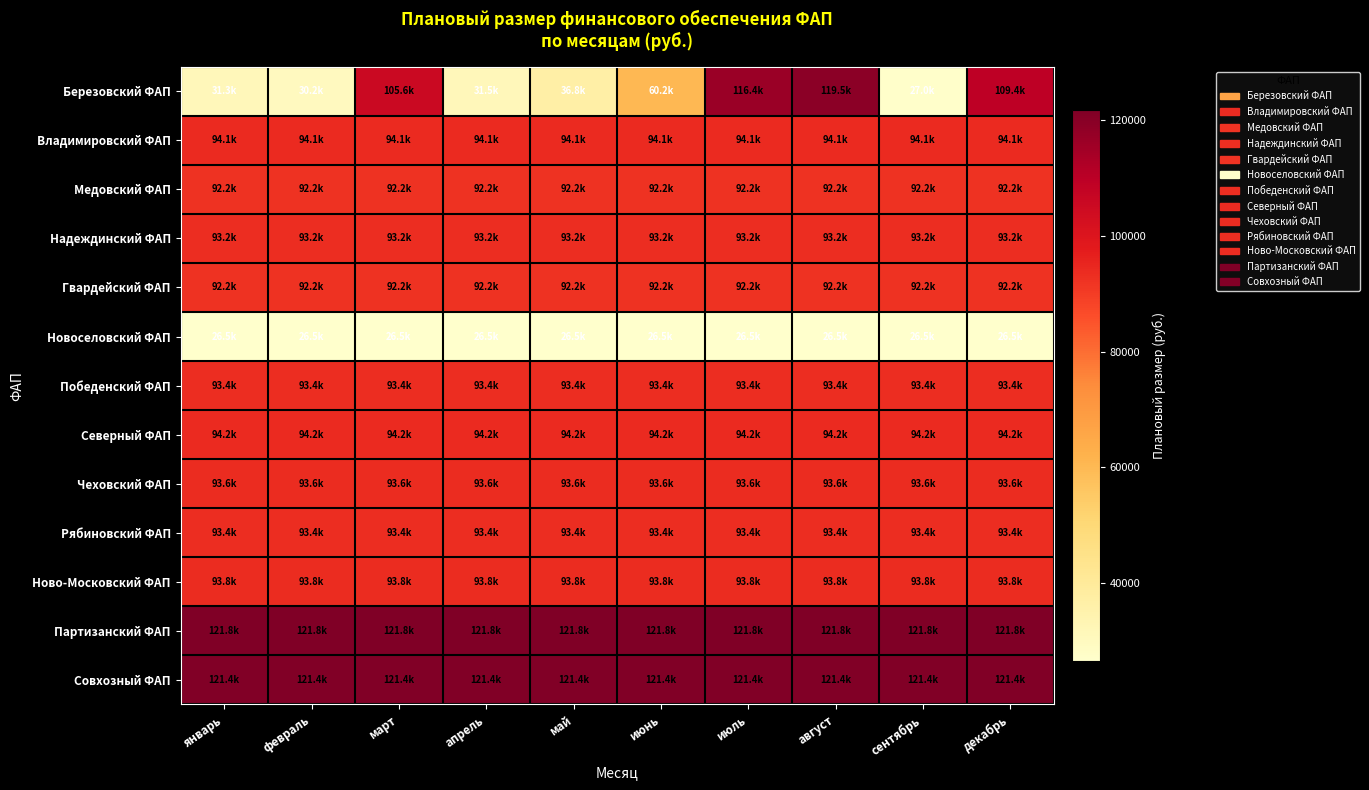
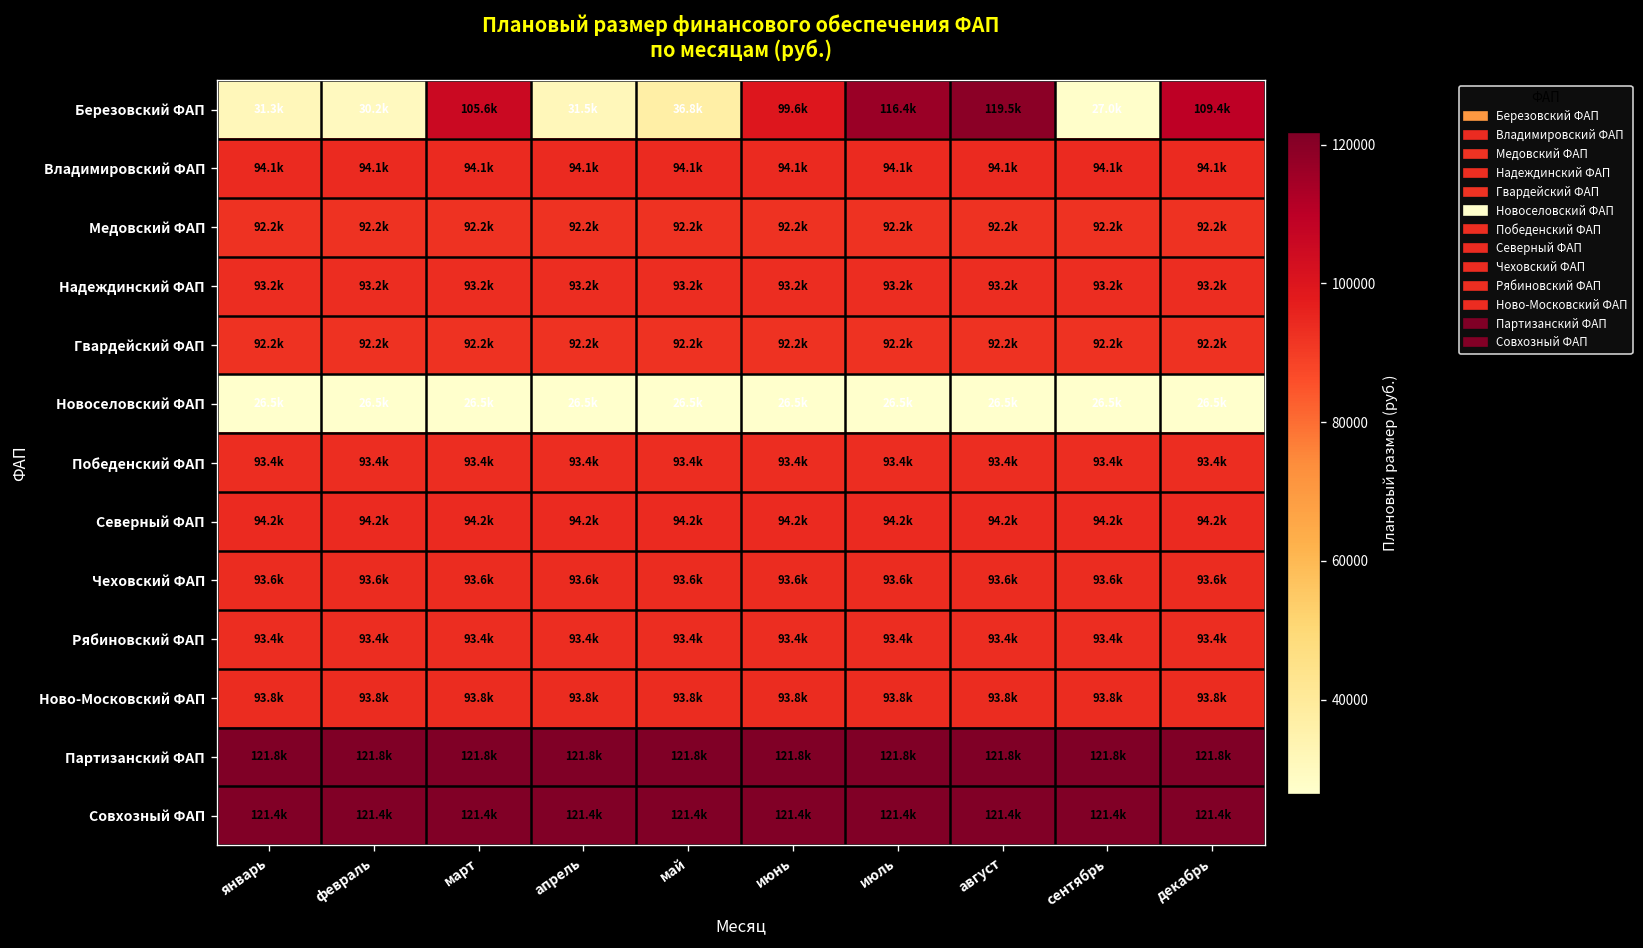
  {
    "Березовский ФАП": {
      "январь": "31.3k",
      "февраль": "30.2k",
      "март": "105.6k",
      "апрель": "31.5k",
      "май": "36.8k",
-     "июнь": "60.2k",
+     "июнь": "99.6k",
      "июль": "116.4k",
      "август": "119.5k",
      "сентябрь": "27.0k",
      "декабрь": "109.4k"
    },
    "Владимировский ФАП": {
      "январь": "94.1k",
      "февраль": "94.1k",
      "март": "94.1k",
      "апрель": "94.1k",
      "май": "94.1k",
      "июнь": "94.1k",
      "июль": "94.1k",
      "август": "94.1k",
      "сентябрь": "94.1k",
      "декабрь": "94.1k"
    },
    "Медовский ФАП": {
      "январь": "92.2k",
      "февраль": "92.2k",
      "март": "92.2k",
      "апрель": "92.2k",
      "май": "92.2k",
      "июнь": "92.2k",
      "июль": "92.2k",
      "август": "92.2k",
      "сентябрь": "92.2k",
      "декабрь": "92.2k"
    },
    "Надеждинский ФАП": {
      "январь": "93.2k",
      "февраль": "93.2k",
      "март": "93.2k",
      "апрель": "93.2k",
      "май": "93.2k",
      "июнь": "93.2k",
      "июль": "93.2k",
      "август": "93.2k",
      "сентябрь": "93.2k",
      "декабрь": "93.2k"
    },
    "Гвардейский ФАП": {
      "январь": "92.2k",
      "февраль": "92.2k",
      "март": "92.2k",
      "апрель": "92.2k",
      "май": "92.2k",
      "июнь": "92.2k",
      "июль": "92.2k",
      "август": "92.2k",
      "сентябрь": "92.2k",
      "декабрь": "92.2k"
    },
    "Новоселовский ФАП": {
      "январь": "26.5k",
      "февраль": "26.5k",
      "март": "26.5k",
      "апрель": "26.5k",
      "май": "26.5k",
      "июнь": "26.5k",
      "июль": "26.5k",
      "август": "26.5k",
      "сентябрь": "26.5k",
      "декабрь": "26.5k"
    },
    "Победенский ФАП": {
      "январь": "93.4k",
      "февраль": "93.4k",
      "март": "93.4k",
      "апрель": "93.4k",
      "май": "93.4k",
      "июнь": "93.4k",
      "июль": "93.4k",
      "август": "93.4k",
      "сентябрь": "93.4k",
      "декабрь": "93.4k"
    },
    "Северный ФАП": {
      "январь": "94.2k",
      "февраль": "94.2k",
      "март": "94.2k",
      "апрель": "94.2k",
      "май": "94.2k",
      "июнь": "94.2k",
      "июль": "94.2k",
      "август": "94.2k",
      "сентябрь": "94.2k",
      "декабрь": "94.2k"
    },
    "Чеховский ФАП": {
      "январь": "93.6k",
      "февраль": "93.6k",
      "март": "93.6k",
      "апрель": "93.6k",
      "май": "93.6k",
      "июнь": "93.6k",
      "июль": "93.6k",
      "август": "93.6k",
      "сентябрь": "93.6k",
      "декабрь": "93.6k"
    },
    "Рябиновский ФАП": {
      "январь": "93.4k",
      "февраль": "93.4k",
      "март": "93.4k",
      "апрель": "93.4k",
      "май": "93.4k",
      "июнь": "93.4k",
      "июль": "93.4k",
      "август": "93.4k",
      "сентябрь": "93.4k",
      "декабрь": "93.4k"
    },
    "Ново-Московский ФАП": {
      "январь": "93.8k",
      "февраль": "93.8k",
      "март": "93.8k",
      "апрель": "93.8k",
      "май": "93.8k",
      "июнь": "93.8k",
      "июль": "93.8k",
      "август": "93.8k",
      "сентябрь": "93.8k",
      "декабрь": "93.8k"
    },
    "Партизанский ФАП": {
      "январь": "121.8k",
      "февраль": "121.8k",
      "март": "121.8k",
      "апрель": "121.8k",
      "май": "121.8k",
      "июнь": "121.8k",
      "июль": "121.8k",
      "август": "121.8k",
      "сентябрь": "121.8k",
      "декабрь": "121.8k"
    },
    "Совхозный ФАП": {
      "январь": "121.4k",
      "февраль": "121.4k",
      "март": "121.4k",
      "апрель": "121.4k",
      "май": "121.4k",
      "июнь": "121.4k",
      "июль": "121.4k",
      "август": "121.4k",
      "сентябрь": "121.4k",
      "декабрь": "121.4k"
    }
  }
